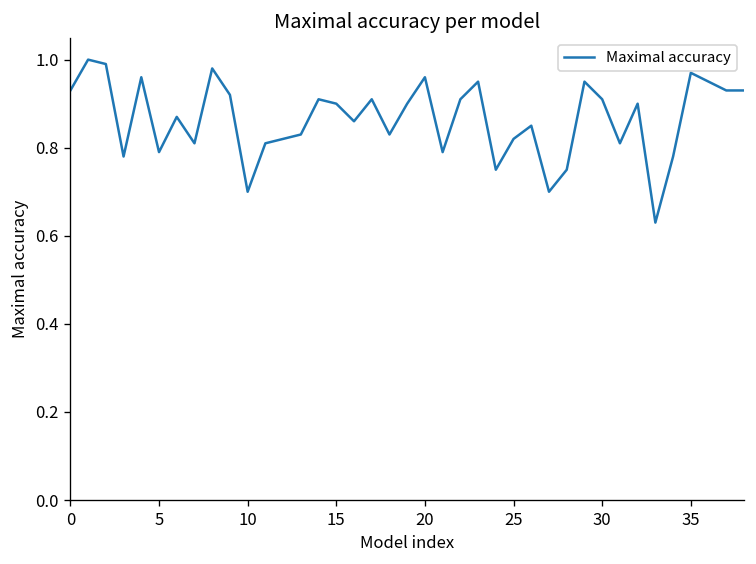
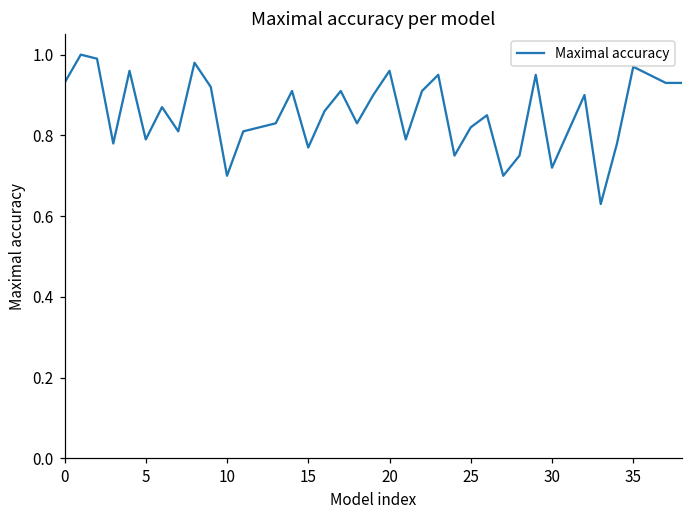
  {
    "0": 0.93,
    "5": 0.79,
    "10": 0.70,
-   "15": 0.90,
+   "15": 0.77,
    "20": 0.96,
    "25": 0.82,
-   "30": 0.91,
+   "30": 0.72,
    "35": 0.97
  }
